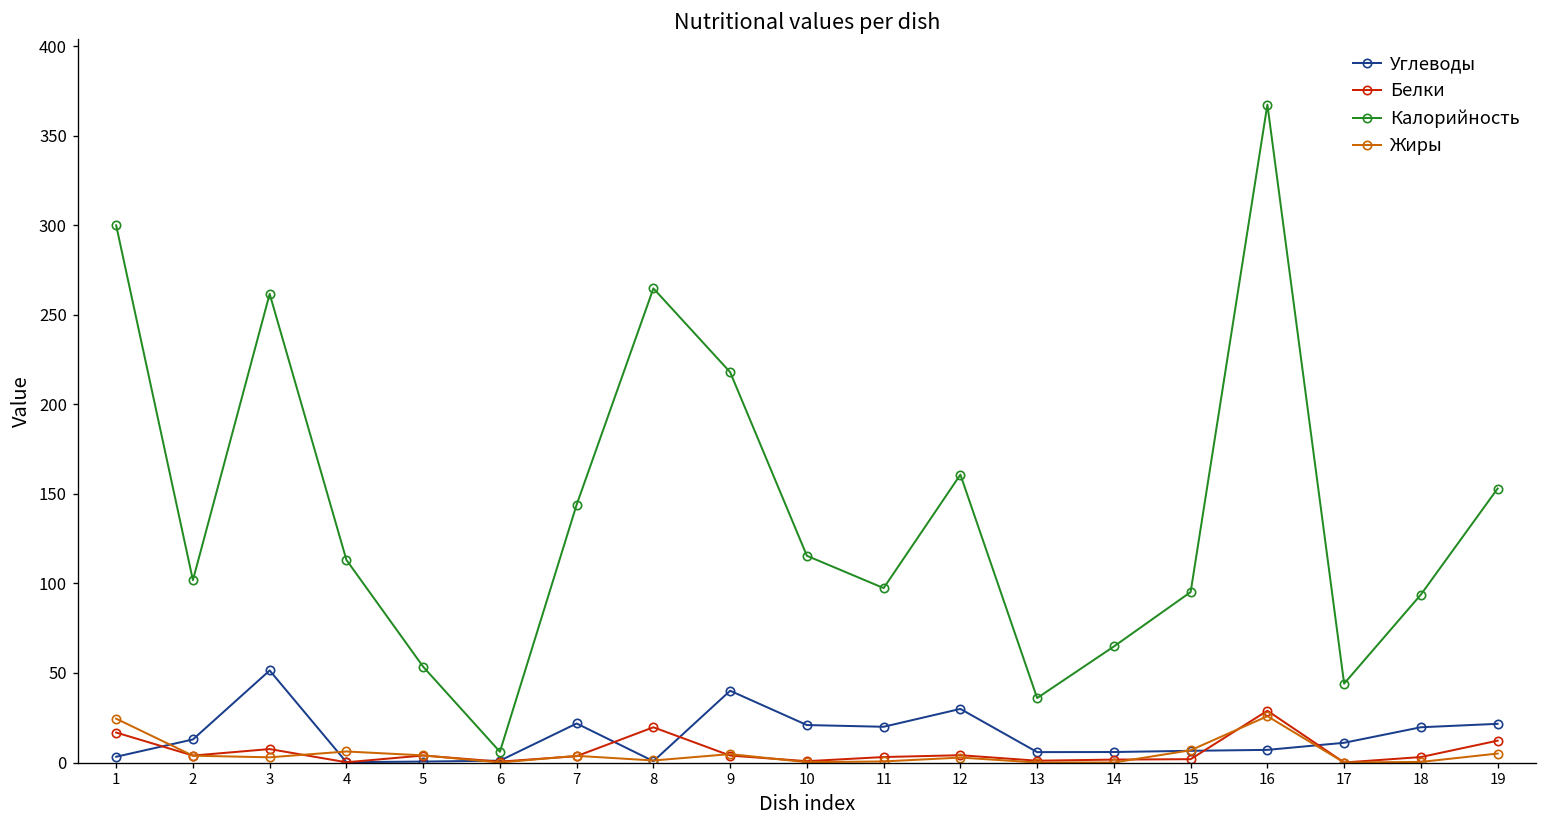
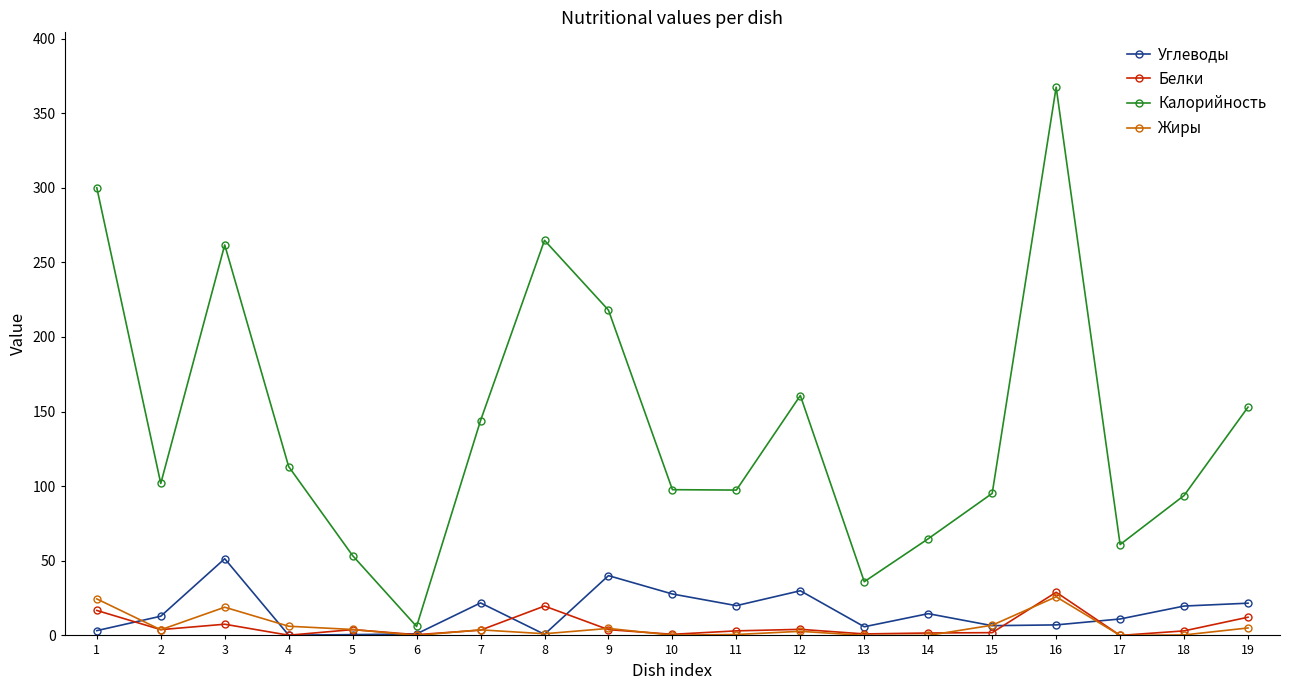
  {
    "Углеводы": {
      "1": 3,
      "2": 13,
      "3": 51,
      "5": 1,
      "7": 22,
      "9": 40,
-     "10": 21,
+     "10": 28,
      "11": 20,
      "12": 30,
      "13": 6,
-     "14": 6,
+     "14": 15,
      "16": 7,
      "17": 11,
      "18": 20,
      "19": 22
    },
    "Белки": {
      "1": 17,
      "3": 8,
      "8": 20,
      "11": 3,
      "15": 2,
      "16": 29,
      "18": 3,
      "19": 12
    },
    "Калорийность": {
      "1": 300,
      "2": 102,
      "3": 262,
      "4": 113,
      "5": 53,
      "6": 6,
      "7": 144,
      "8": 265,
      "9": 218,
-     "10": 115,
+     "10": 98,
      "11": 97,
      "12": 161,
      "13": 36,
      "14": 65,
      "15": 95,
      "16": 367,
-     "17": 44,
+     "17": 61,
      "18": 94,
      "19": 153
    },
    "Жиры": {
      "1": 24,
-     "3": 3,
+     "3": 19,
      "4": 6,
      "11": 1,
      "16": 26,
      "18": 0,
      "19": 5
    }
  }
